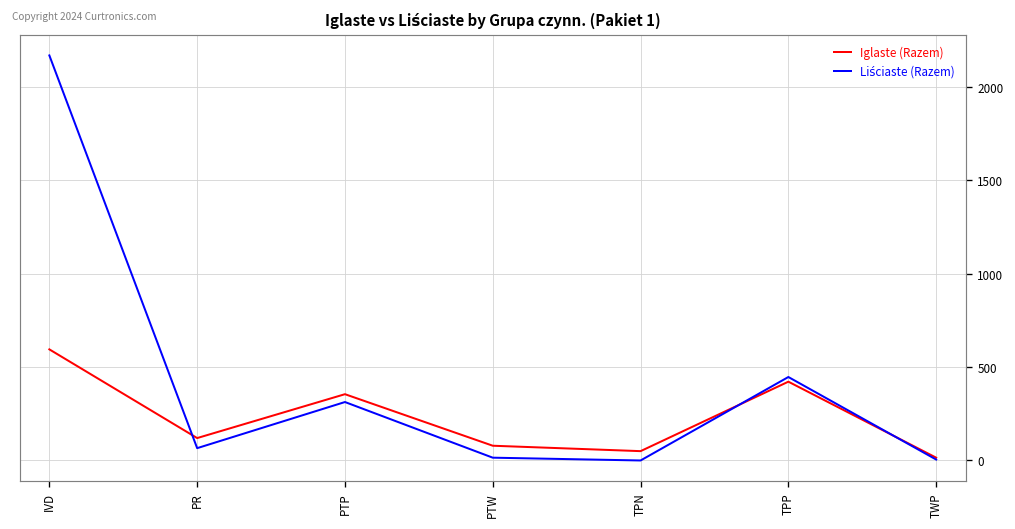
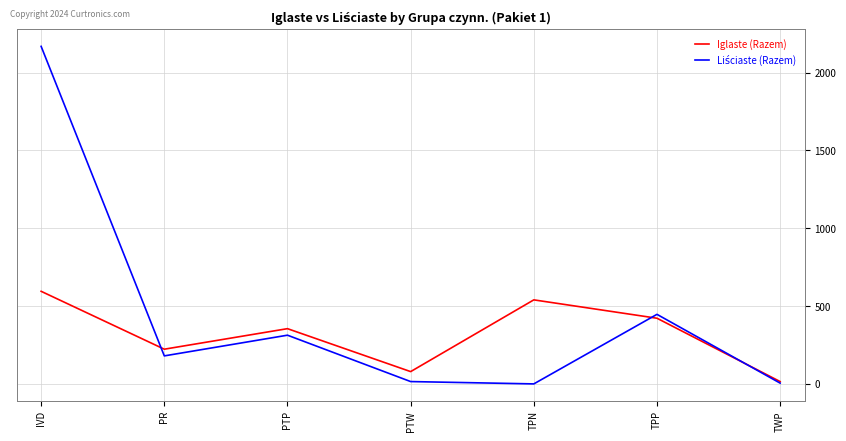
  {
    "Iglaste (Razem)": {
      "IVD": 600,
-     "PR": 120,
+     "PR": 220,
      "PTP": 360,
      "PTW": 80,
-     "TPN": 50,
+     "TPN": 540,
      "TPP": 420
    },
    "Liściaste (Razem)": {
      "IVD": 2170,
-     "PR": 70,
+     "PR": 180,
      "PTP": 310,
      "PTW": 20,
      "TPN": 0,
      "TPP": 450
    }
  }
